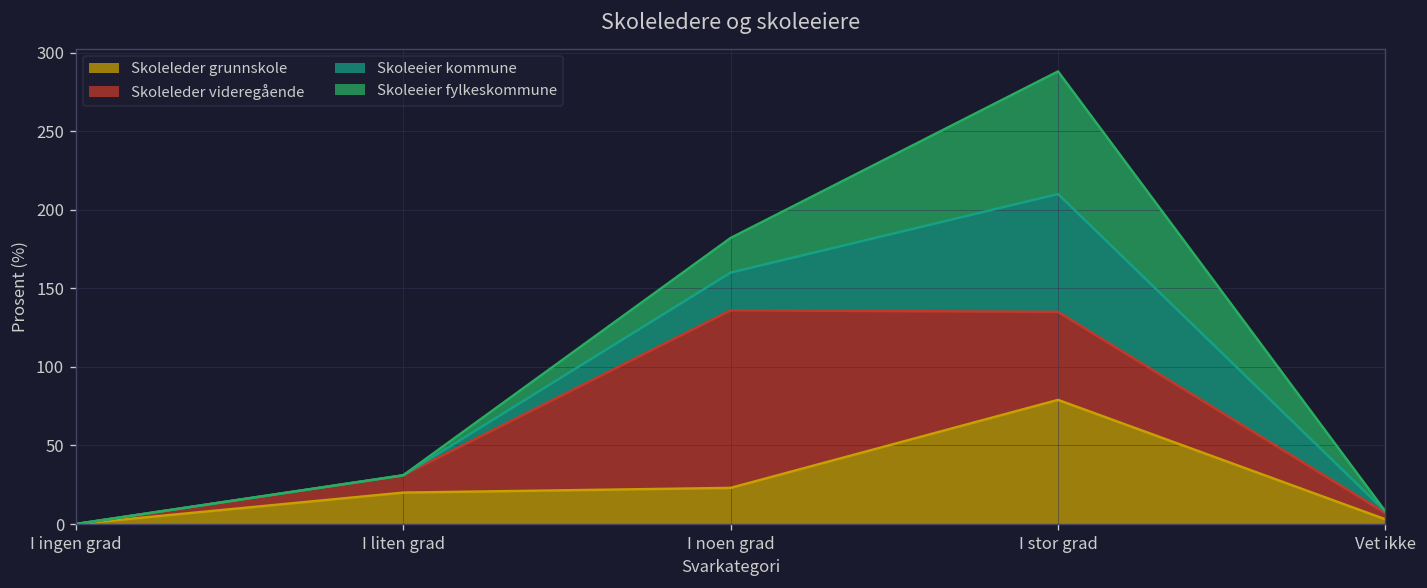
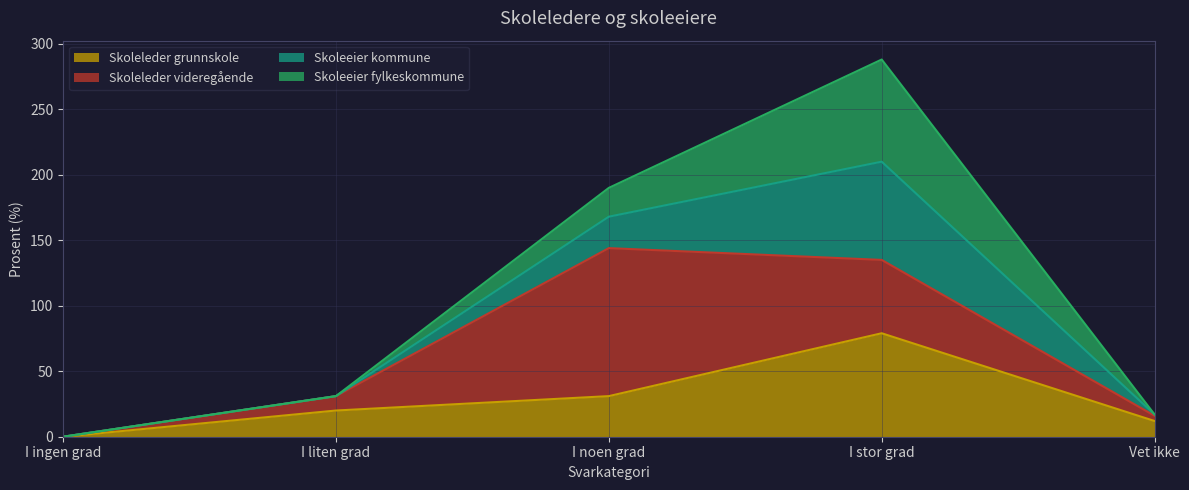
  {
    "Skoleleder grunnskole": {
      "I liten grad": 20,
-     "I noen grad": 23,
+     "I noen grad": 31,
      "I stor grad": 79,
-     "Vet ikke": 3
+     "Vet ikke": 12
    },
    "Skoleleder videregående": {
      "I noen grad": 113,
      "I stor grad": 56
    }
  }
